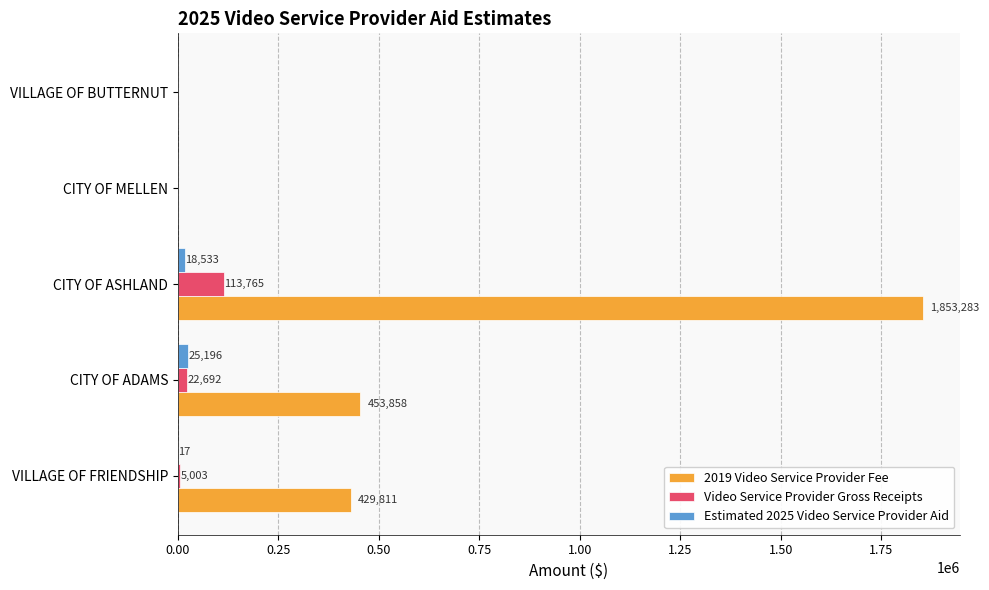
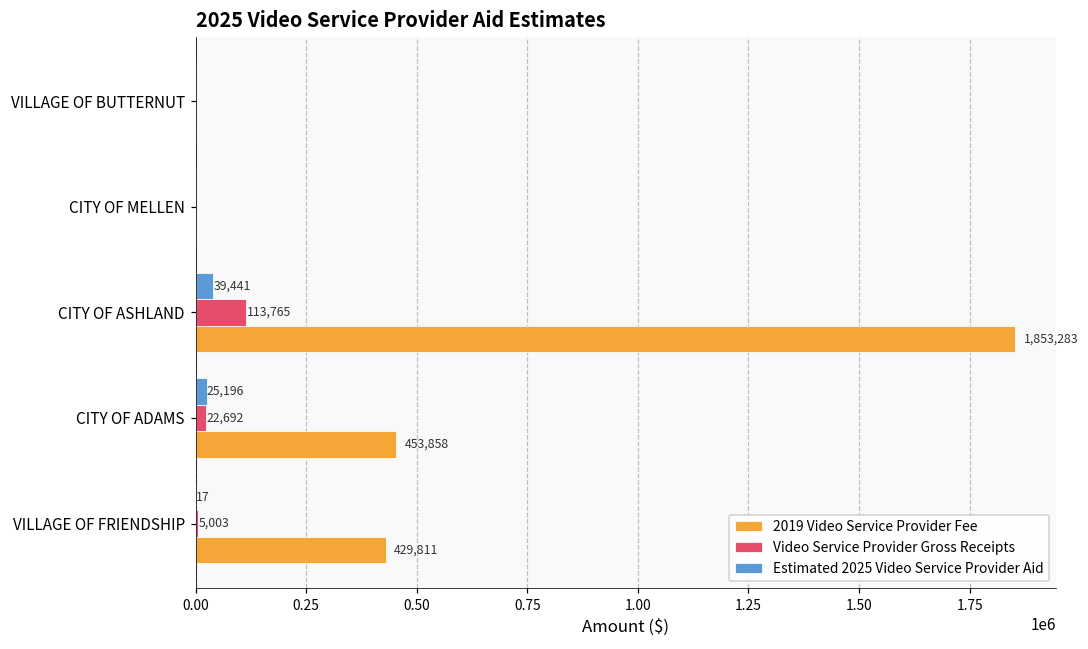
  {
    "2019 Video Service Provider Fee": {
      "CITY OF ASHLAND": "1,853,283",
      "CITY OF ADAMS": "453,858",
      "VILLAGE OF FRIENDSHIP": "429,811"
    },
    "Video Service Provider Gross Receipts": {
      "CITY OF ASHLAND": "113,765",
      "CITY OF ADAMS": "22,692",
      "VILLAGE OF FRIENDSHIP": "5,003"
    },
    "Estimated 2025 Video Service Provider Aid": {
-     "CITY OF ASHLAND": "18,533",
+     "CITY OF ASHLAND": "39,441",
      "CITY OF ADAMS": "25,196",
      "VILLAGE OF FRIENDSHIP": "17"
    }
  }
